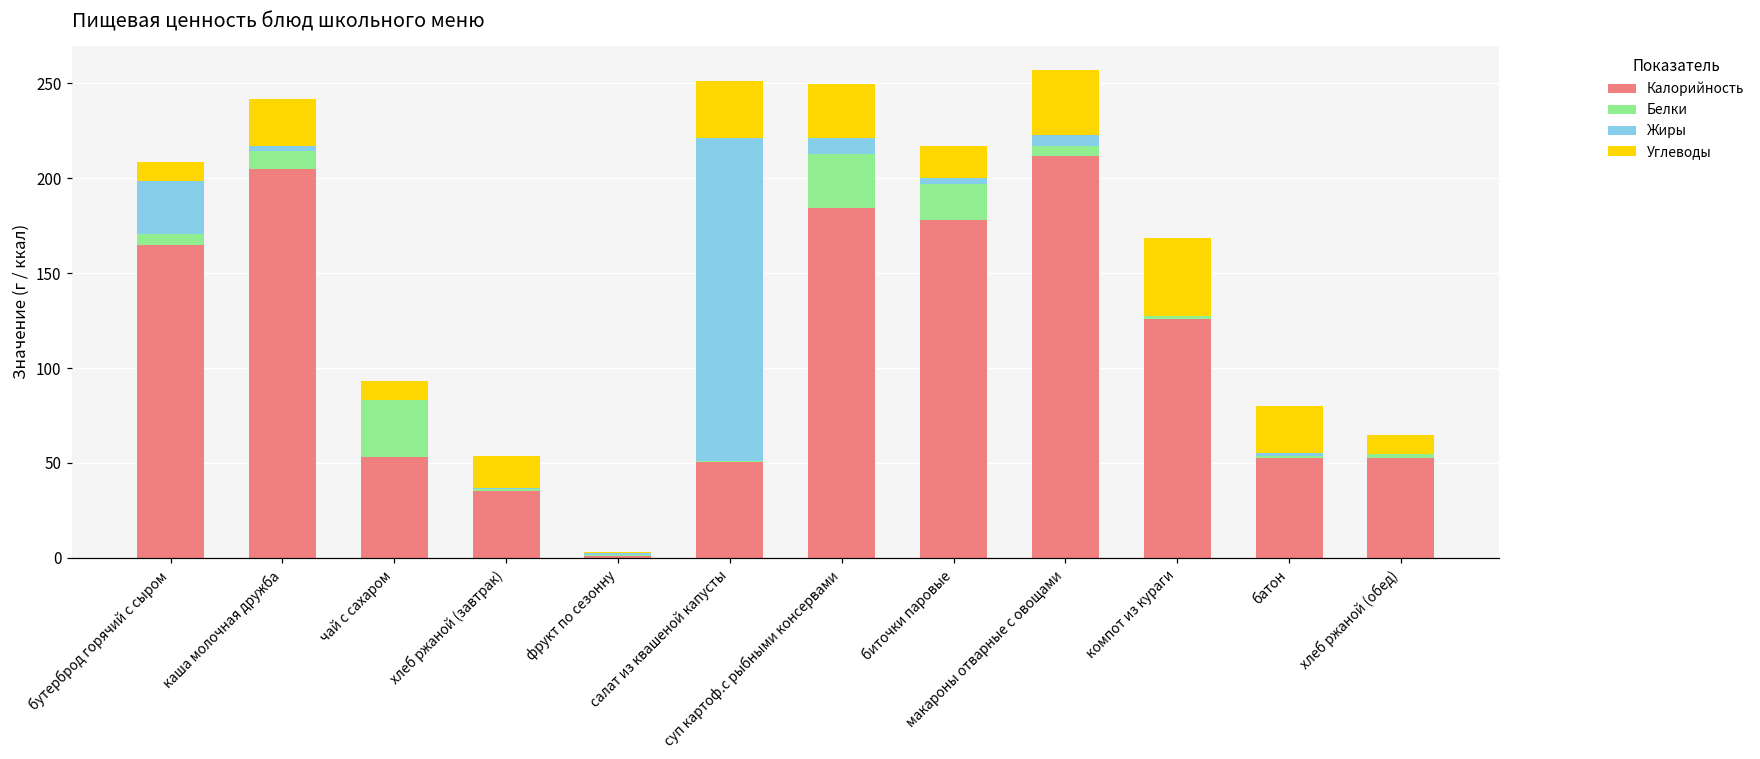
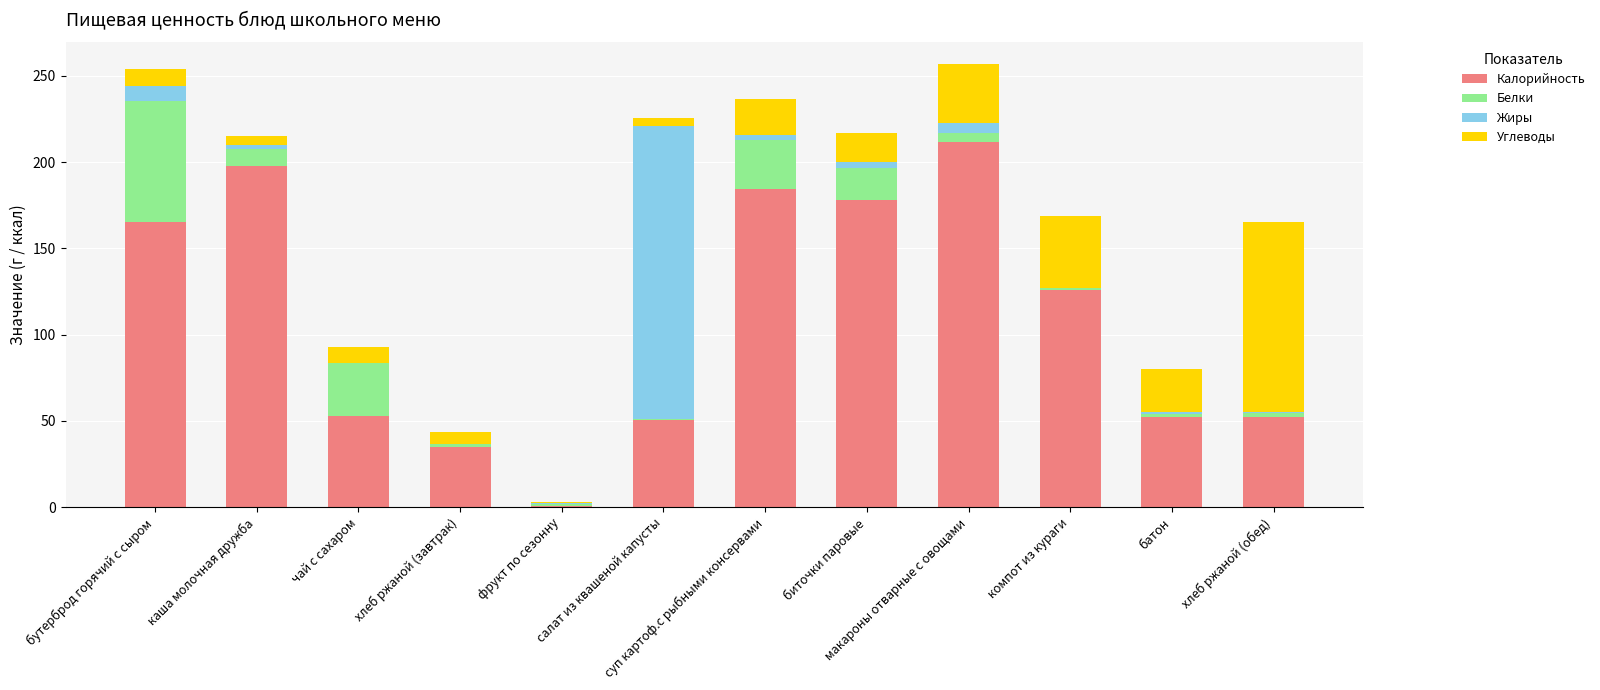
  {
    "Калорийность": {
      "бутерброд горячий с сыром": 165,
-     "каша молочная дружба": 205,
+     "каша молочная дружба": 198,
      "чай с сахаром": 53,
      "хлеб ржаной (завтрак)": 35,
      "салат из квашеной капусты": 50,
      "суп картоф.с рыбными консервами": 184,
      "биточки паровые": 178,
      "макароны отварные с овощами": 212,
      "компот из кураги": 126,
      "батон": 52,
      "хлеб ржаной (обед)": 53
    },
    "Белки": {
-     "бутерброд горячий с сыром": 5,
+     "бутерброд горячий с сыром": 71,
      "каша молочная дружба": 10,
      "чай с сахаром": 30,
      "суп картоф.с рыбными консервами": 28,
      "биточки паровые": 19,
      "макароны отварные с овощами": 5,
      "батон": 2,
      "хлеб ржаной (обед)": 2
    },
    "Жиры": {
-     "бутерброд горячий с сыром": 28,
+     "бутерброд горячий с сыром": 8,
      "каша молочная дружба": 3,
      "чай с сахаром": 0,
      "салат из квашеной капусты": 170,
-     "суп картоф.с рыбными консервами": 8,
+     "суп картоф.с рыбными консервами": 3,
      "биточки паровые": 3,
      "макароны отварные с овощами": 6,
      "компот из кураги": 0
    },
    "Углеводы": {
      "бутерброд горячий с сыром": 10,
-     "каша молочная дружба": 25,
+     "каша молочная дружба": 5,
      "чай с сахаром": 10,
-     "хлеб ржаной (завтрак)": 17,
-     "салат из квашеной капусты": 30,
-     "суп картоф.с рыбными консервами": 29,
+     "хлеб ржаной (завтрак)": 7,
+     "салат из квашеной капусты": 5,
+     "суп картоф.с рыбными консервами": 21,
      "биточки паровые": 17,
      "макароны отварные с овощами": 34,
      "компот из кураги": 42,
      "батон": 25,
-     "хлеб ржаной (обед)": 10
+     "хлеб ржаной (обед)": 111
    }
  }
